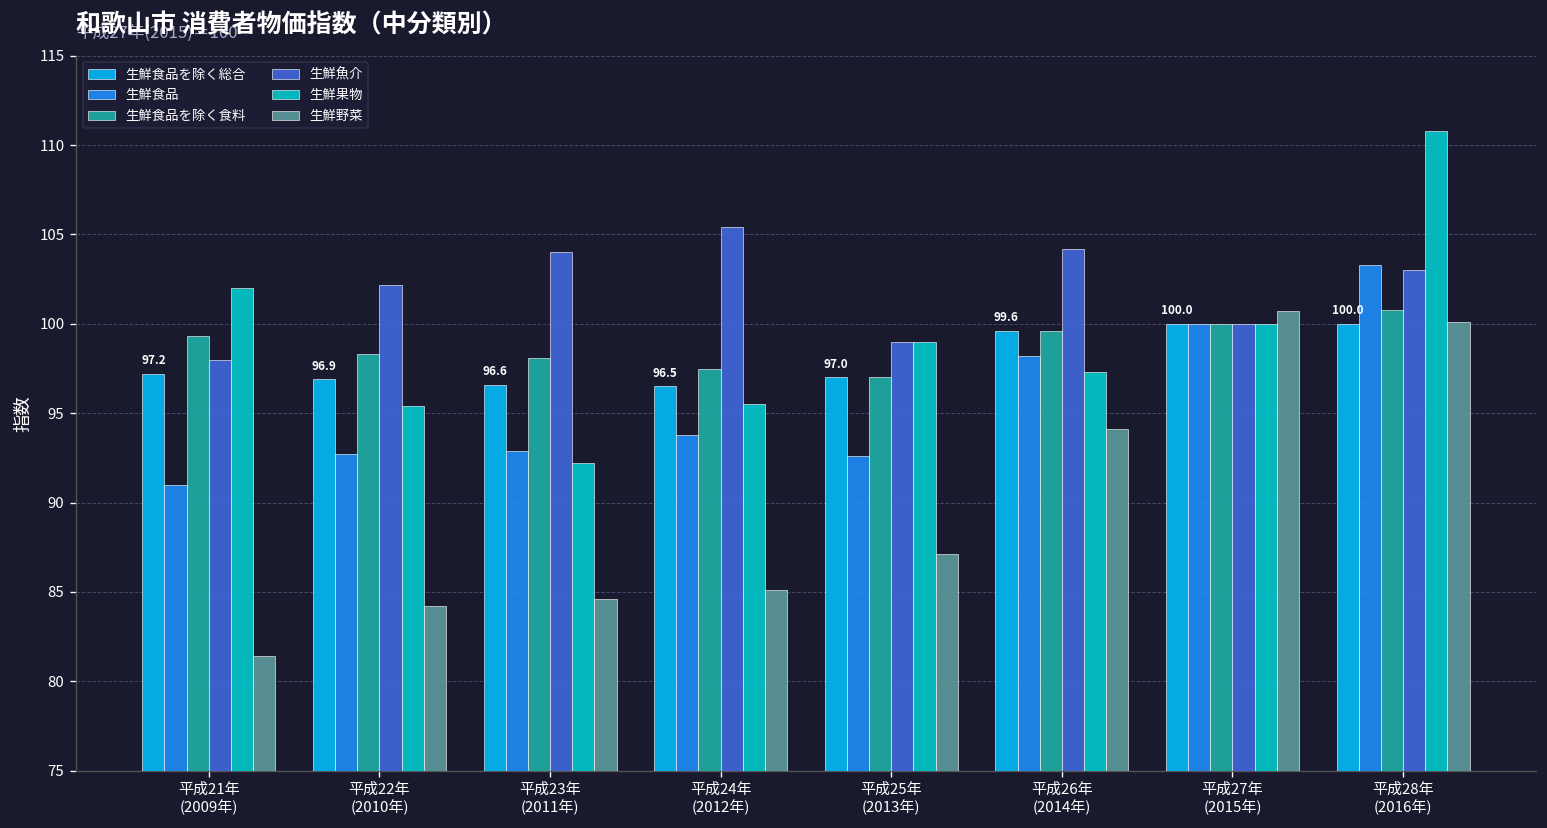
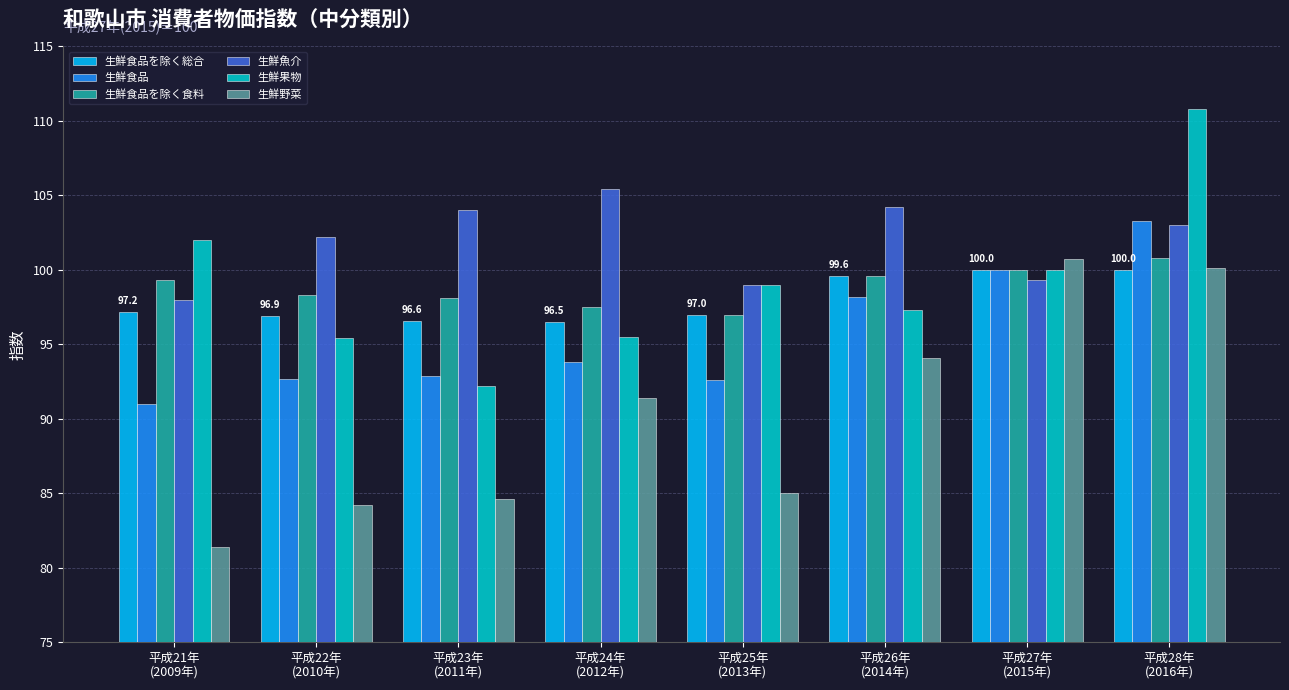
  {
    "生鮮魚介": {
      "平成21年 (2009年)": 98.0,
      "平成22年 (2010年)": 102.2,
      "平成23年 (2011年)": 104.0,
      "平成24年 (2012年)": 105.4,
      "平成25年 (2013年)": 99.0,
      "平成26年 (2014年)": 104.2,
-     "平成27年 (2015年)": 100.0,
+     "平成27年 (2015年)": 99.3,
      "平成28年 (2016年)": 103.0
    },
    "生鮮野菜": {
      "平成21年 (2009年)": 81.4,
      "平成22年 (2010年)": 84.2,
      "平成23年 (2011年)": 84.6,
-     "平成24年 (2012年)": 85.1,
-     "平成25年 (2013年)": 87.1,
+     "平成24年 (2012年)": 91.4,
+     "平成25年 (2013年)": 85.0,
      "平成26年 (2014年)": 94.1,
      "平成27年 (2015年)": 100.7,
      "平成28年 (2016年)": 100.1
    }
  }
